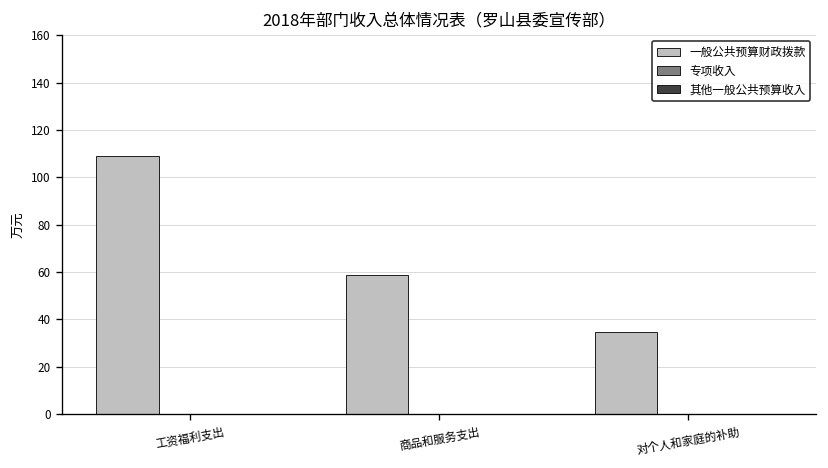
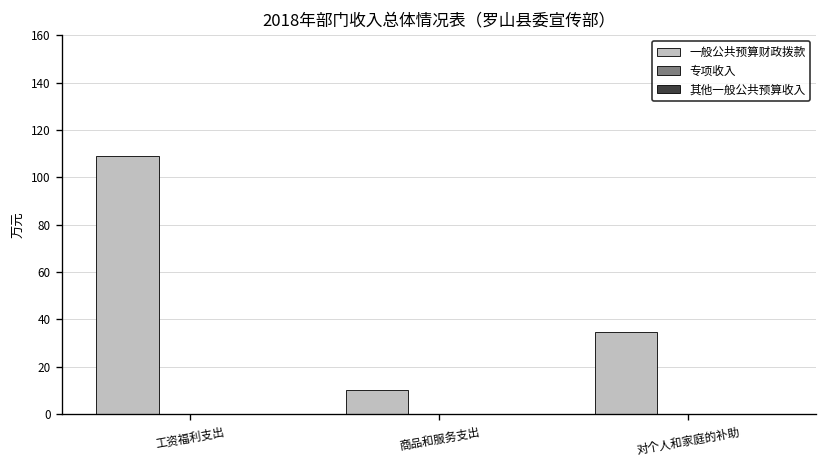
  {
    "一般公共预算财政拨款": {
      "工资福利支出": 109,
-     "商品和服务支出": 59,
+     "商品和服务支出": 10,
      "对个人和家庭的补助": 35
    },
    "专项收入": {
      "工资福利支出": 0,
      "商品和服务支出": 0,
      "对个人和家庭的补助": 0
    },
    "其他一般公共预算收入": {
      "工资福利支出": 0,
      "商品和服务支出": 0,
      "对个人和家庭的补助": 0
    }
  }
